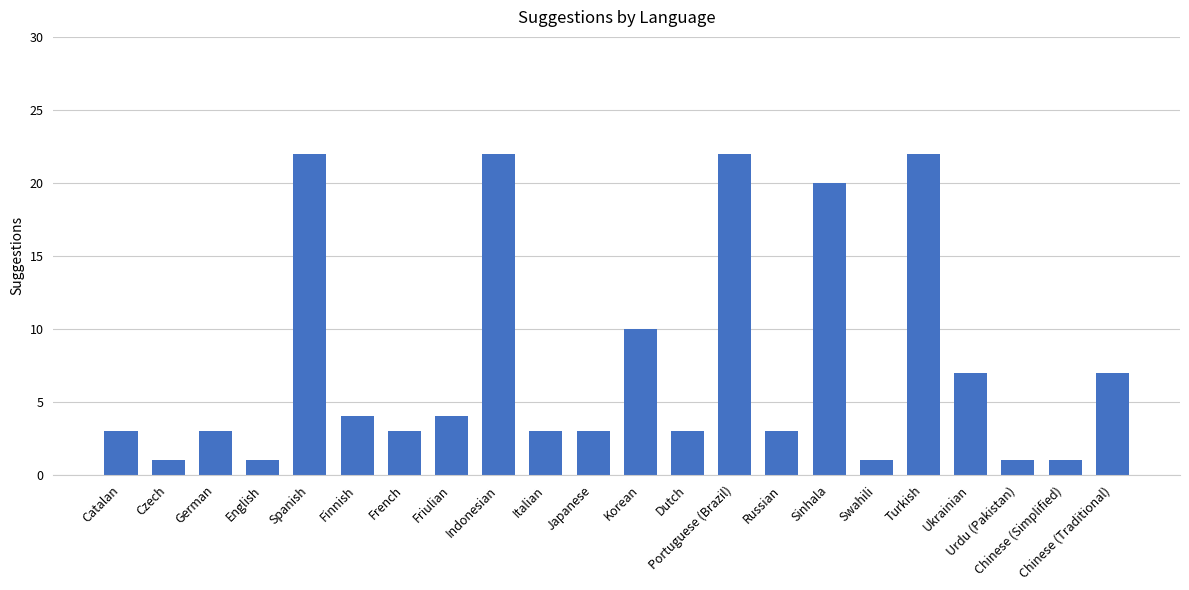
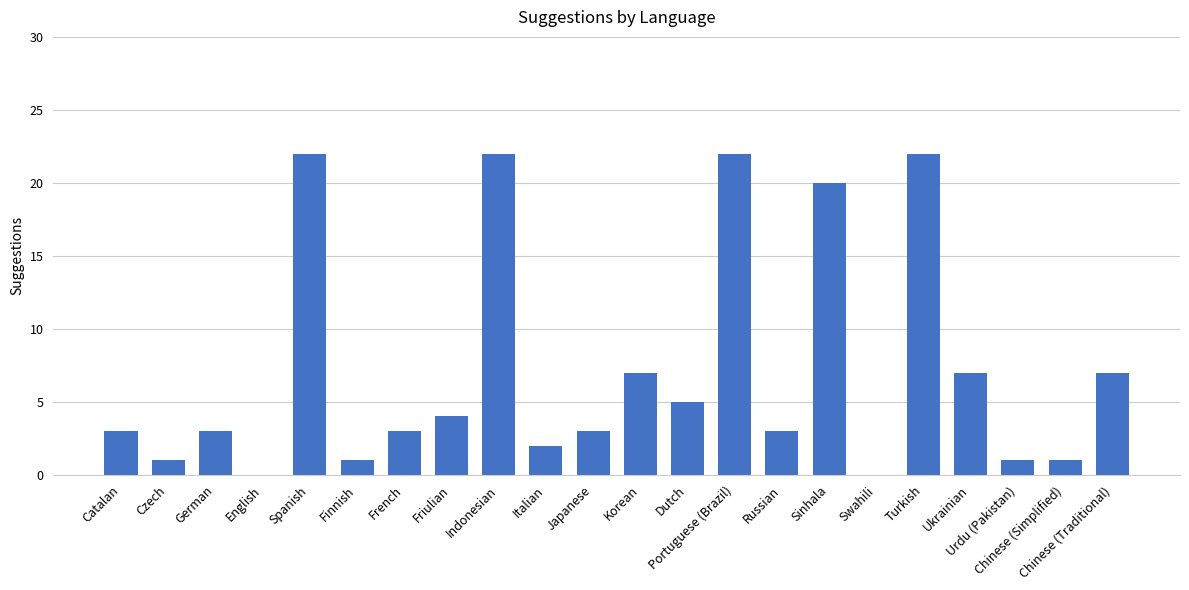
  {
    "Catalan": 3,
    "Czech": 1,
    "German": 3,
-   "English": 1,
+   "English": 0,
    "Spanish": 22,
-   "Finnish": 4,
+   "Finnish": 1,
    "French": 3,
    "Friulian": 4,
    "Indonesian": 22,
-   "Italian": 3,
+   "Italian": 2,
    "Japanese": 3,
-   "Korean": 10,
-   "Dutch": 3,
+   "Korean": 7,
+   "Dutch": 5,
    "Portuguese (Brazil)": 22,
    "Russian": 3,
    "Sinhala": 20,
-   "Swahili": 1,
+   "Swahili": 0,
    "Turkish": 22,
    "Ukrainian": 7,
    "Urdu (Pakistan)": 1,
    "Chinese (Simplified)": 1,
    "Chinese (Traditional)": 7
  }
